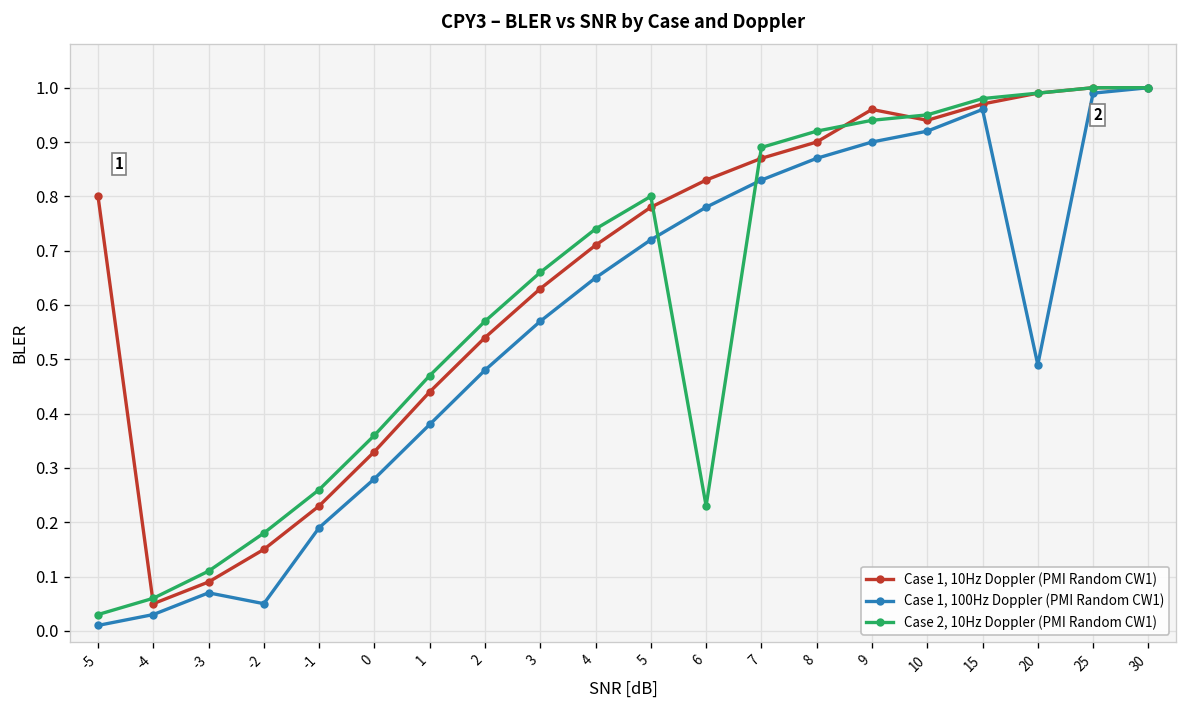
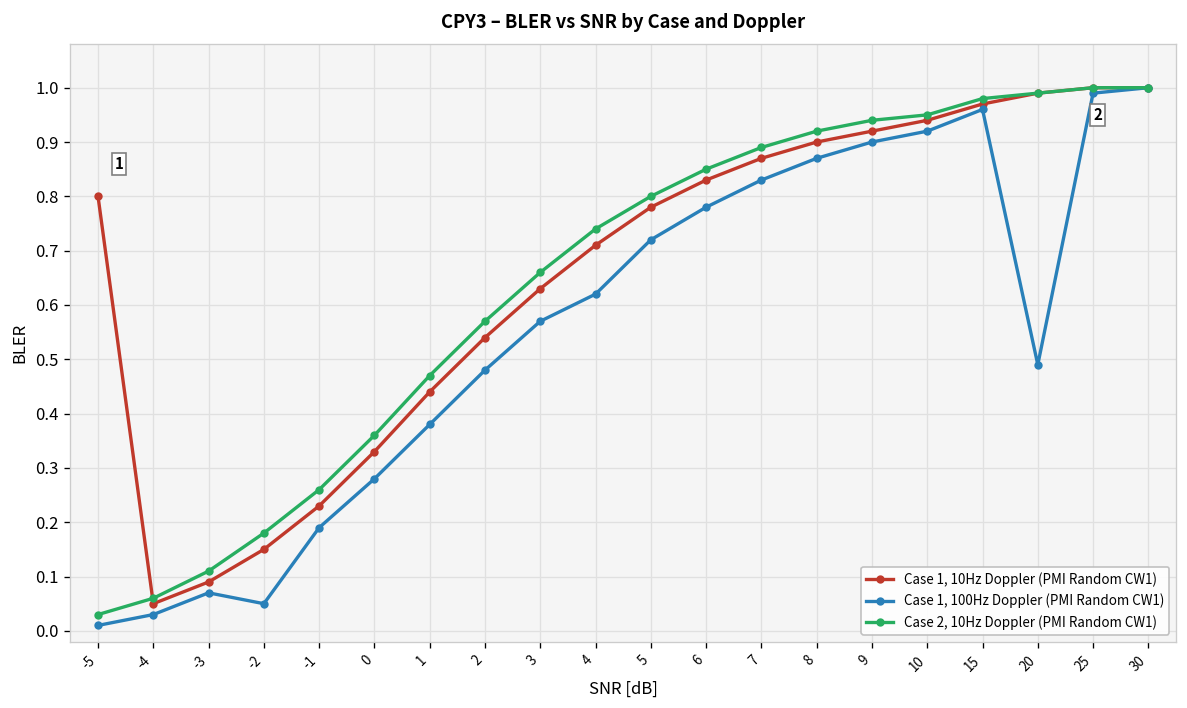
  {
    "Case 1, 10Hz Doppler (PMI Random CW1)": {
      "-4": 0.05,
      "-3": 0.09,
      "-2": 0.15,
      "-1": 0.23,
      "0": 0.33,
      "1": 0.44,
      "2": 0.54,
      "3": 0.63,
      "4": 0.71,
      "5": 0.78,
      "6": 0.83,
      "7": 0.87,
      "8": 0.90,
-     "9": 0.96,
+     "9": 0.92,
      "10": 0.94,
      "15": 0.97
    },
    "Case 1, 100Hz Doppler (PMI Random CW1)": {
      "-5": 0.01,
      "-4": 0.03,
      "-3": 0.07,
      "-2": 0.05,
      "-1": 0.19,
      "0": 0.28,
      "1": 0.38,
      "2": 0.48,
      "3": 0.57,
-     "4": 0.65,
+     "4": 0.62,
      "5": 0.72,
      "6": 0.78,
      "7": 0.83,
      "8": 0.87,
      "9": 0.90,
      "10": 0.92,
      "15": 0.96,
      "20": 0.49
    },
    "Case 2, 10Hz Doppler (PMI Random CW1)": {
      "-5": 0.03,
      "-4": 0.06,
      "-3": 0.11,
      "-2": 0.18,
      "-1": 0.26,
      "0": 0.36,
      "1": 0.47,
      "2": 0.57,
      "3": 0.66,
      "4": 0.74,
      "5": 0.80,
-     "6": 0.23,
+     "6": 0.85,
      "7": 0.89,
      "8": 0.92,
      "9": 0.94,
      "10": 0.95,
      "15": 0.98
    }
  }
